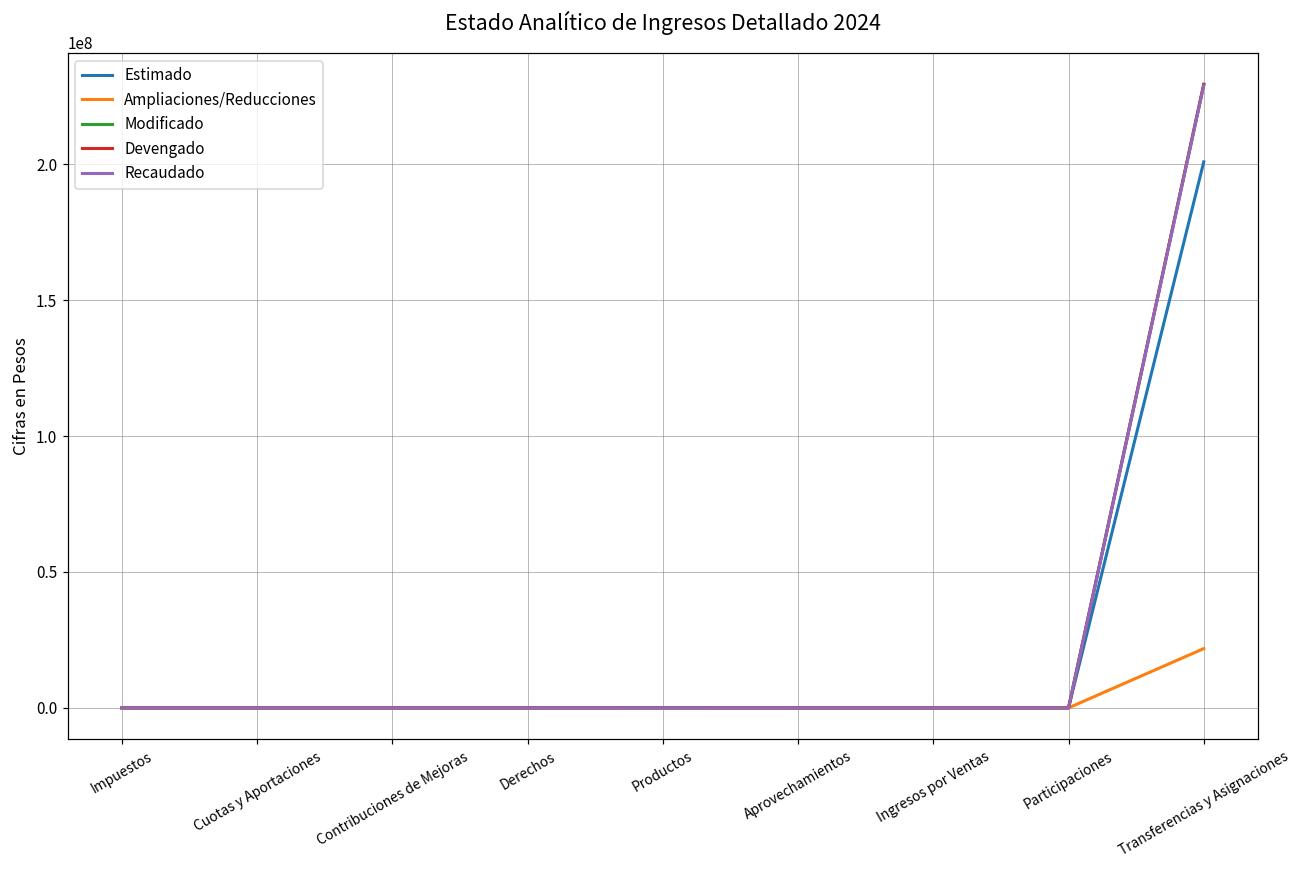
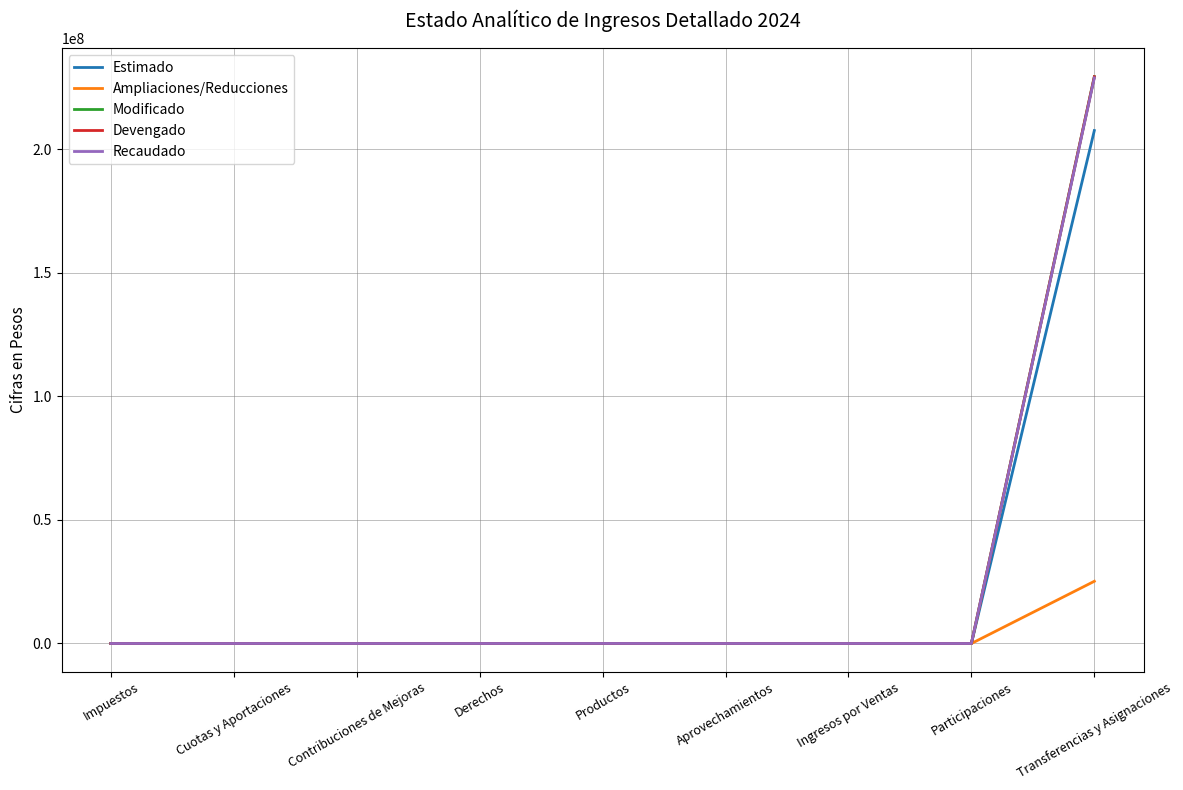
  {
    "Estimado": {
-     "Transferencias y Asignaciones": 201000000
+     "Transferencias y Asignaciones": 208000000
    },
    "Ampliaciones/Reducciones": {
-     "Transferencias y Asignaciones": 22000000
+     "Transferencias y Asignaciones": 25000000
    }
  }
